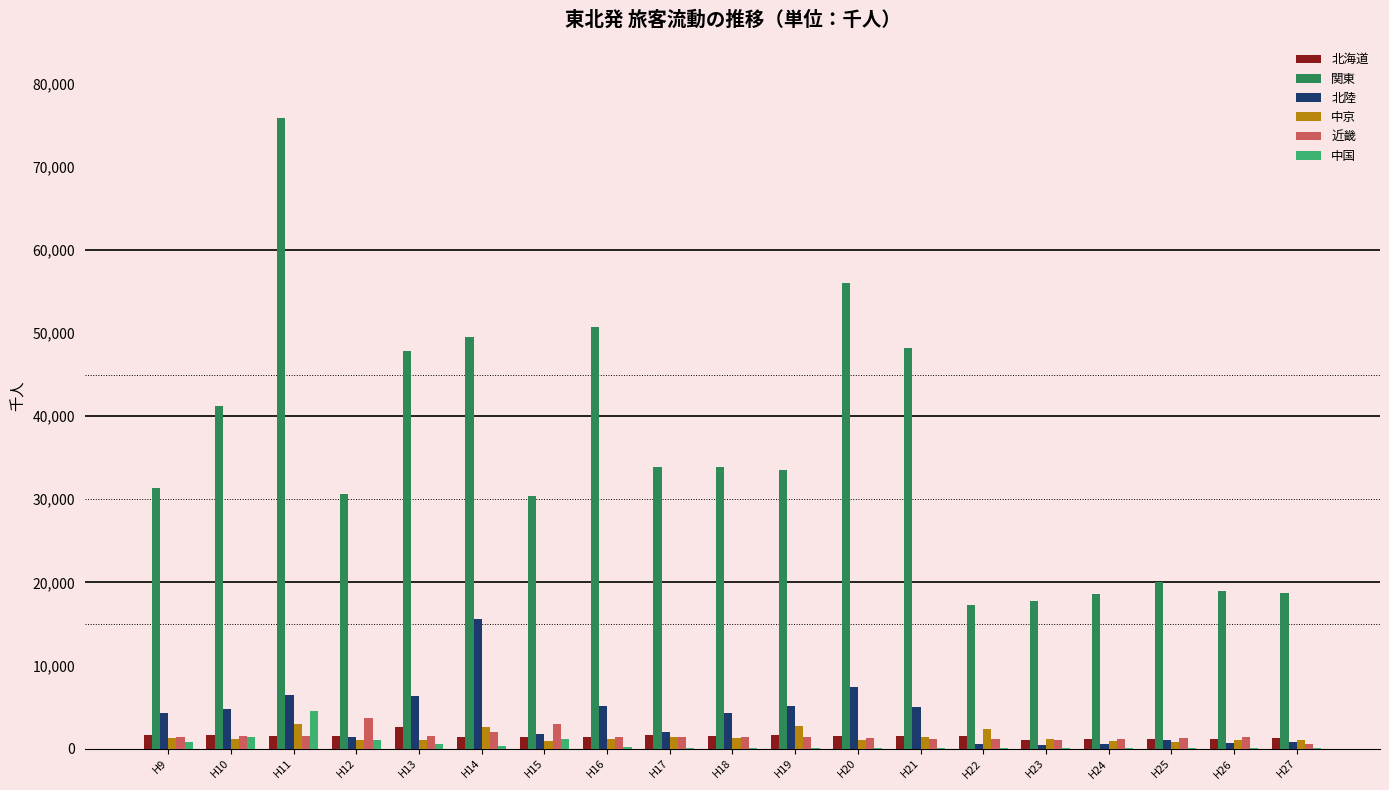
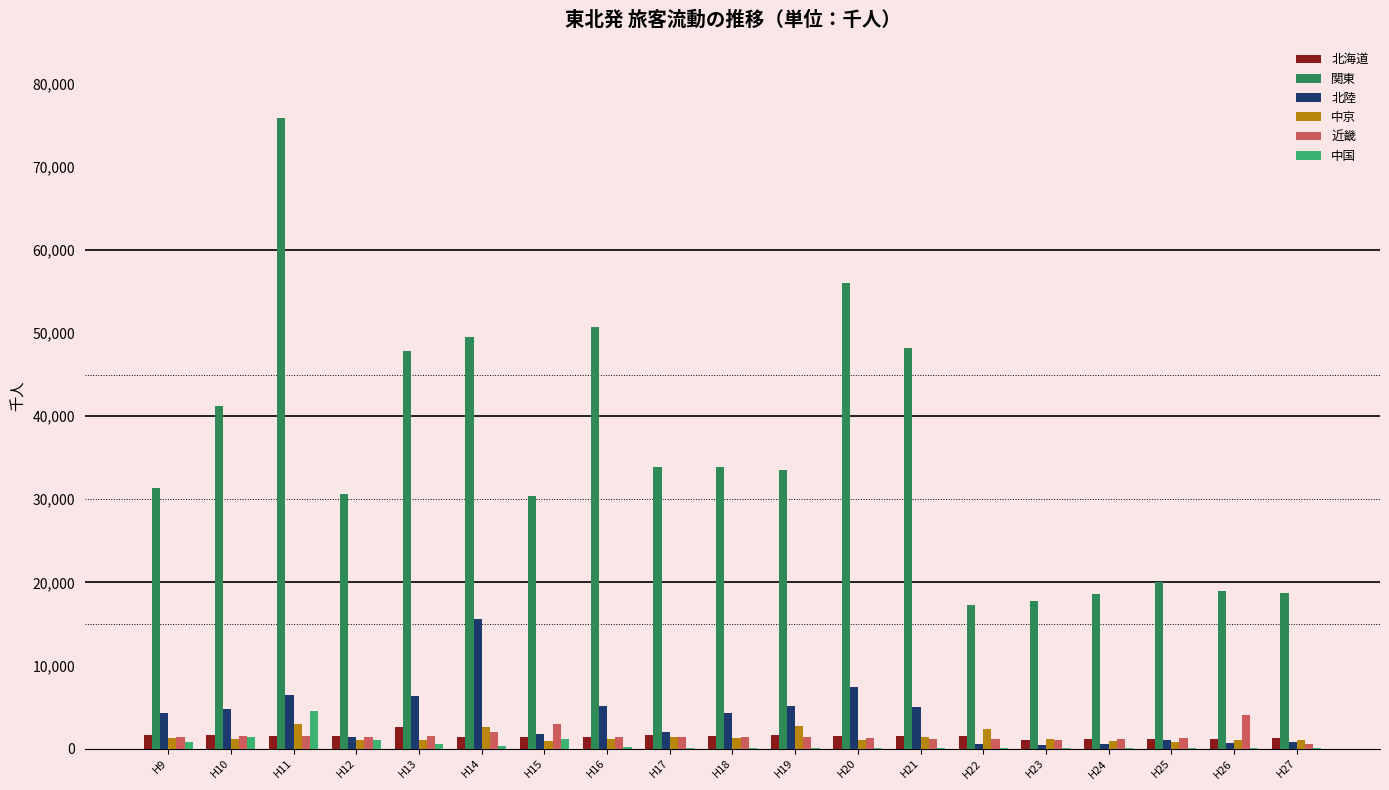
  {
    "北海道": {
      "H9": "2,000",
      "H10": "2,000",
      "H11": "2,000",
      "H12": "2,000",
      "H13": "3,000",
      "H14": "1,000",
      "H15": "1,000",
      "H16": "1,000",
      "H17": "2,000",
      "H18": "2,000",
      "H19": "2,000",
      "H20": "2,000",
      "H21": "1,000",
      "H22": "2,000",
      "H23": "1,000",
      "H24": "1,000",
      "H25": "1,000",
      "H26": "1,000",
      "H27": "1,000"
    },
    "北陸": {
      "H9": "4,000",
      "H10": "5,000",
      "H11": "6,000",
      "H12": "1,000",
      "H13": "6,000",
      "H14": "16,000",
      "H15": "2,000",
      "H16": "5,000",
      "H17": "2,000",
      "H18": "4,000",
      "H19": "5,000",
      "H20": "7,000",
      "H21": "5,000",
      "H22": "1,000",
      "H23": "0",
      "H24": "1,000",
      "H25": "1,000",
      "H26": "1,000",
      "H27": "1,000"
    },
    "中京": {
      "H9": "1,000",
      "H10": "1,000",
      "H11": "3,000",
      "H12": "1,000",
      "H13": "1,000",
      "H14": "3,000",
      "H15": "1,000",
      "H16": "1,000",
      "H17": "1,000",
      "H18": "1,000",
      "H19": "3,000",
      "H20": "1,000",
      "H21": "1,000",
      "H22": "2,000",
      "H23": "1,000",
      "H24": "1,000",
      "H25": "1,000",
      "H26": "1,000",
      "H27": "1,000"
    },
    "近畿": {
      "H9": "1,000",
      "H10": "1,000",
      "H11": "2,000",
-     "H12": "4,000",
+     "H12": "1,000",
      "H13": "1,000",
      "H14": "2,000",
      "H15": "3,000",
      "H16": "1,000",
      "H17": "1,000",
      "H18": "1,000",
      "H19": "1,000",
      "H20": "1,000",
      "H21": "1,000",
      "H22": "1,000",
      "H23": "1,000",
      "H24": "1,000",
      "H25": "1,000",
-     "H26": "1,000",
+     "H26": "4,000",
      "H27": "1,000"
    }
  }
